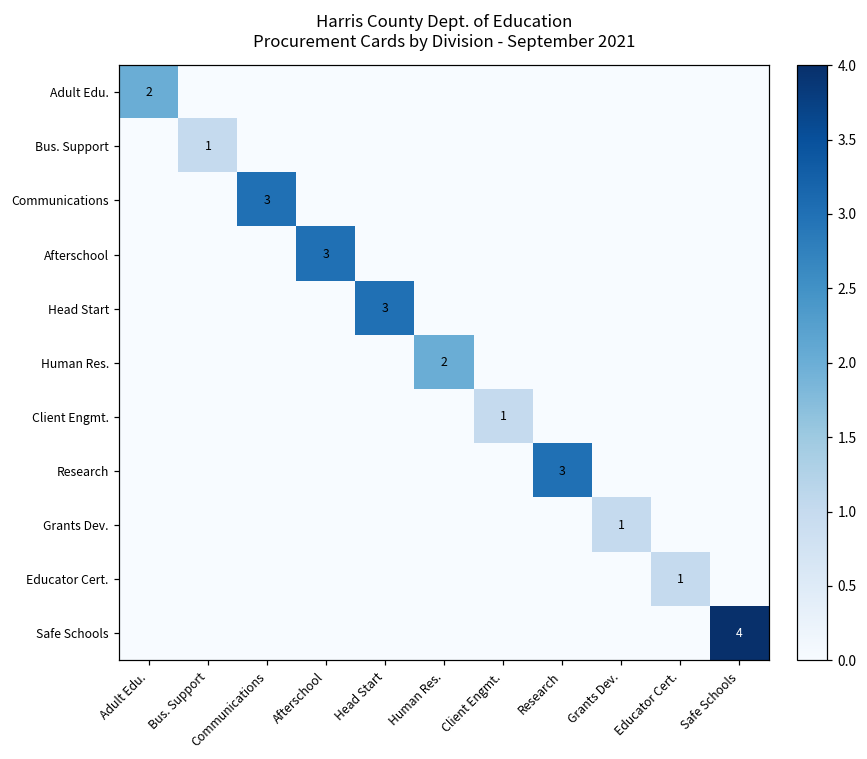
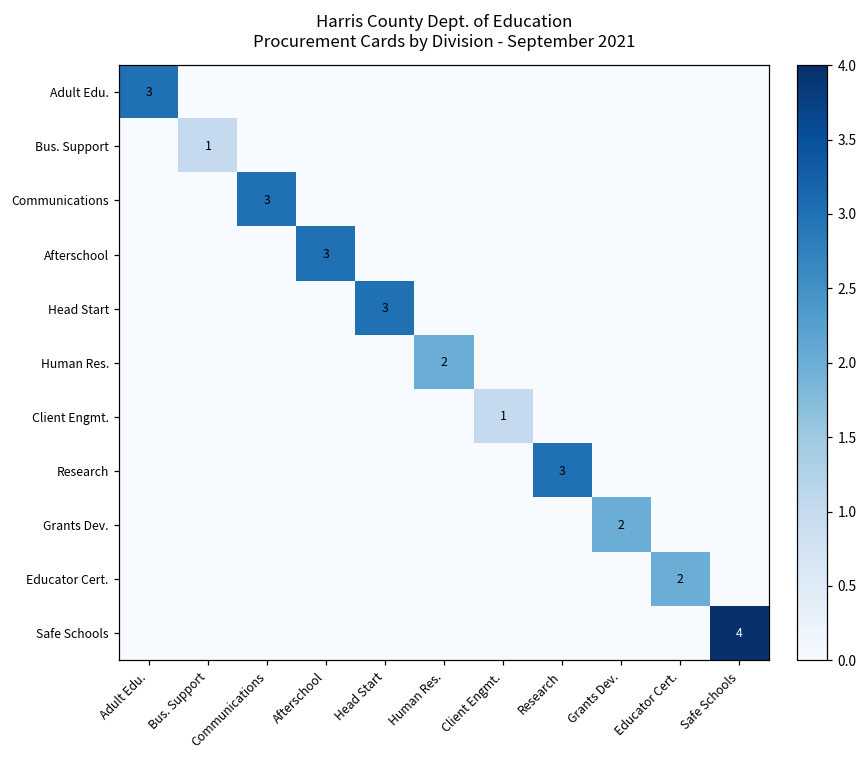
  {
    "Adult Edu.": {
-     "Adult Edu.": 2
+     "Adult Edu.": 3
    },
    "Bus. Support": {
      "Bus. Support": 1
    },
    "Communications": {
      "Communications": 3
    },
    "Afterschool": {
      "Afterschool": 3
    },
    "Head Start": {
      "Head Start": 3
    },
    "Human Res.": {
      "Human Res.": 2
    },
    "Client Engmt.": {
      "Client Engmt.": 1
    },
    "Research": {
      "Research": 3
    },
    "Grants Dev.": {
-     "Grants Dev.": 1
+     "Grants Dev.": 2
    },
    "Educator Cert.": {
-     "Educator Cert.": 1
+     "Educator Cert.": 2
    },
    "Safe Schools": {
      "Safe Schools": 4
    }
  }
